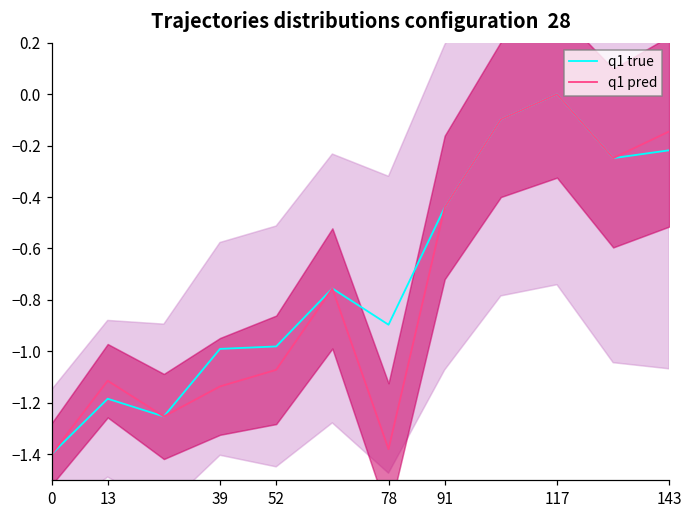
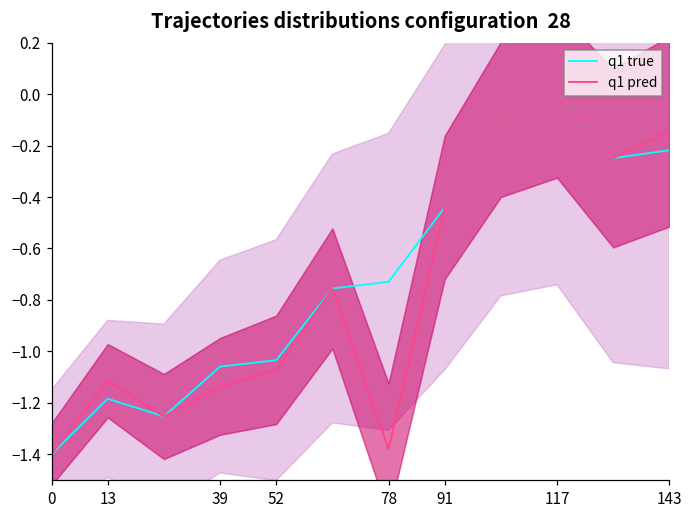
  {
    "q1 true": {
      "13": -1.18,
-     "39": -0.99,
-     "52": -0.98,
-     "78": -0.90,
+     "39": -1.06,
+     "52": -1.03,
+     "78": -0.73,
      "143": -0.22
    },
    "q1 pred": {
      "13": -1.11,
      "39": -1.14,
      "52": -1.07,
      "78": -1.38,
      "143": -0.14
    }
  }
